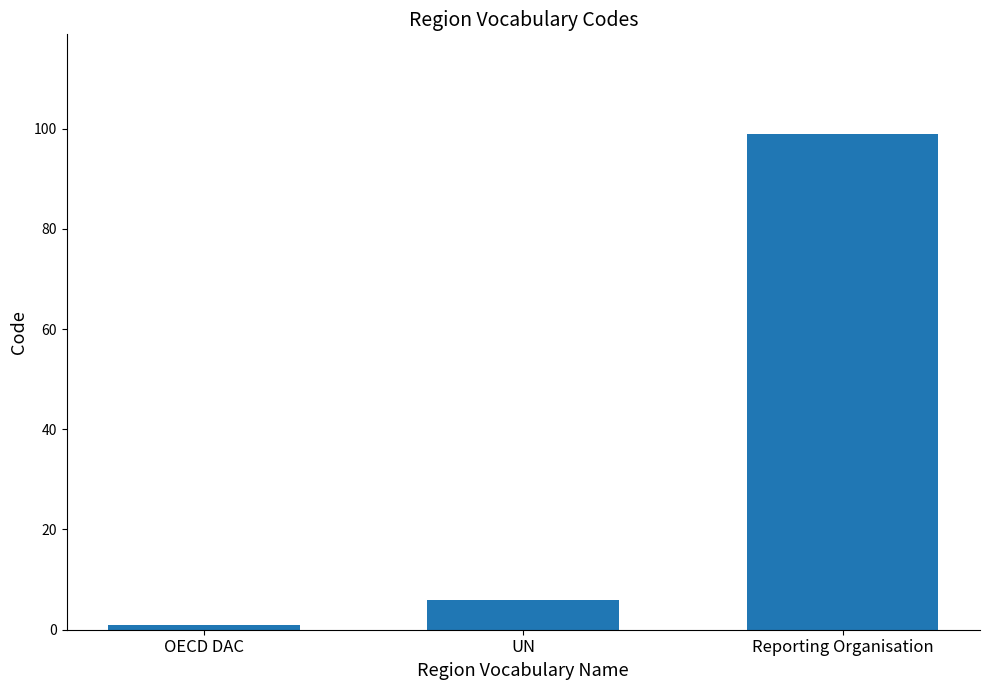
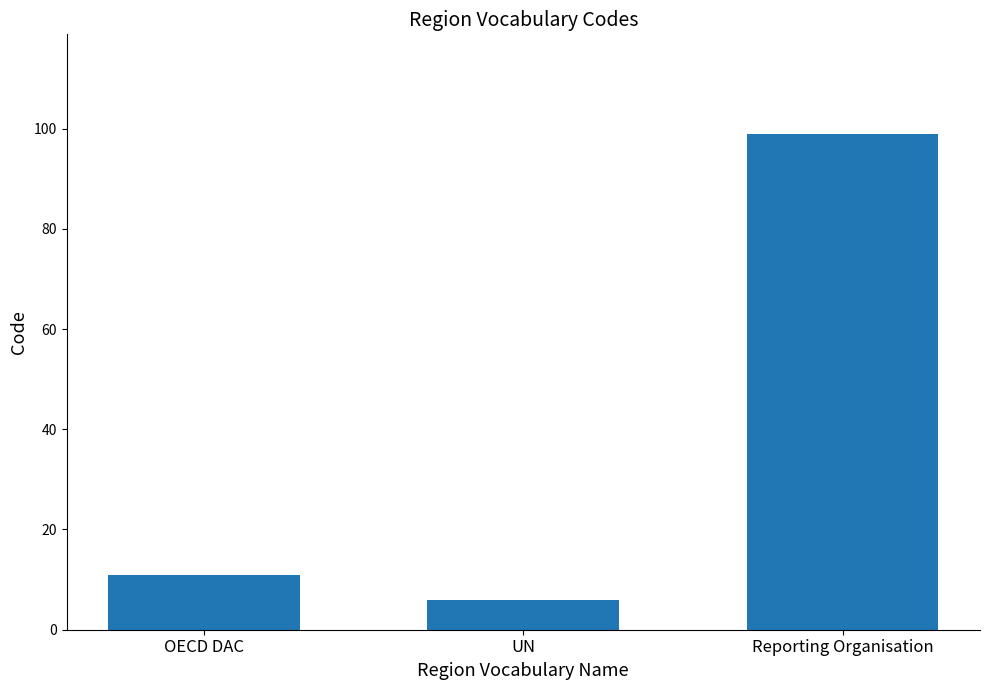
  {
-   "OECD DAC": 1,
+   "OECD DAC": 11,
    "UN": 6,
    "Reporting Organisation": 99
  }
